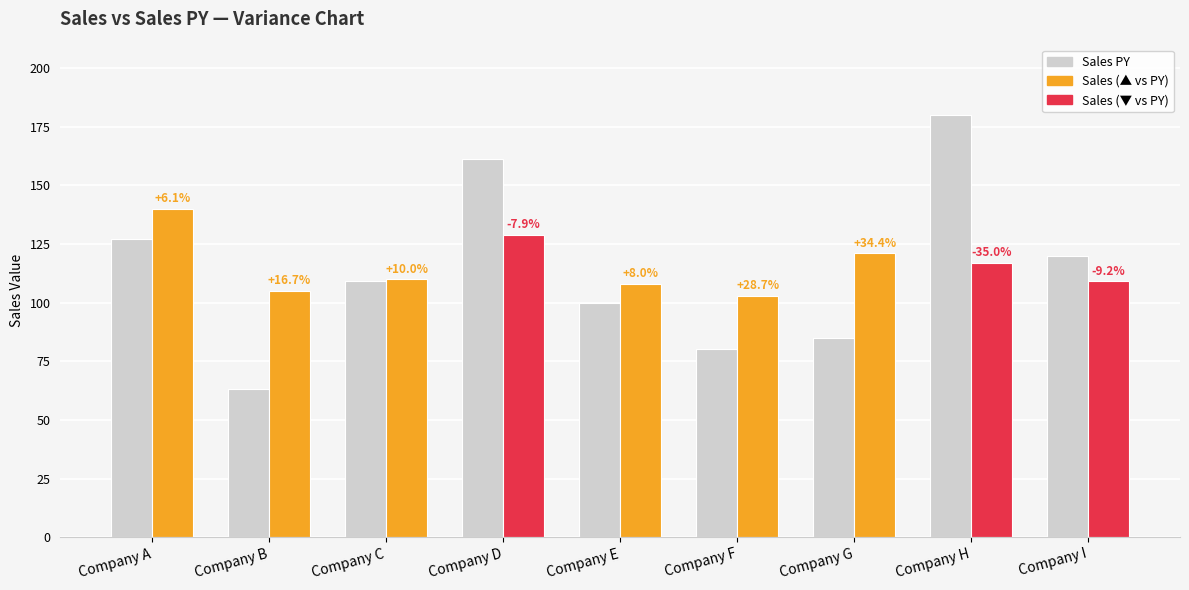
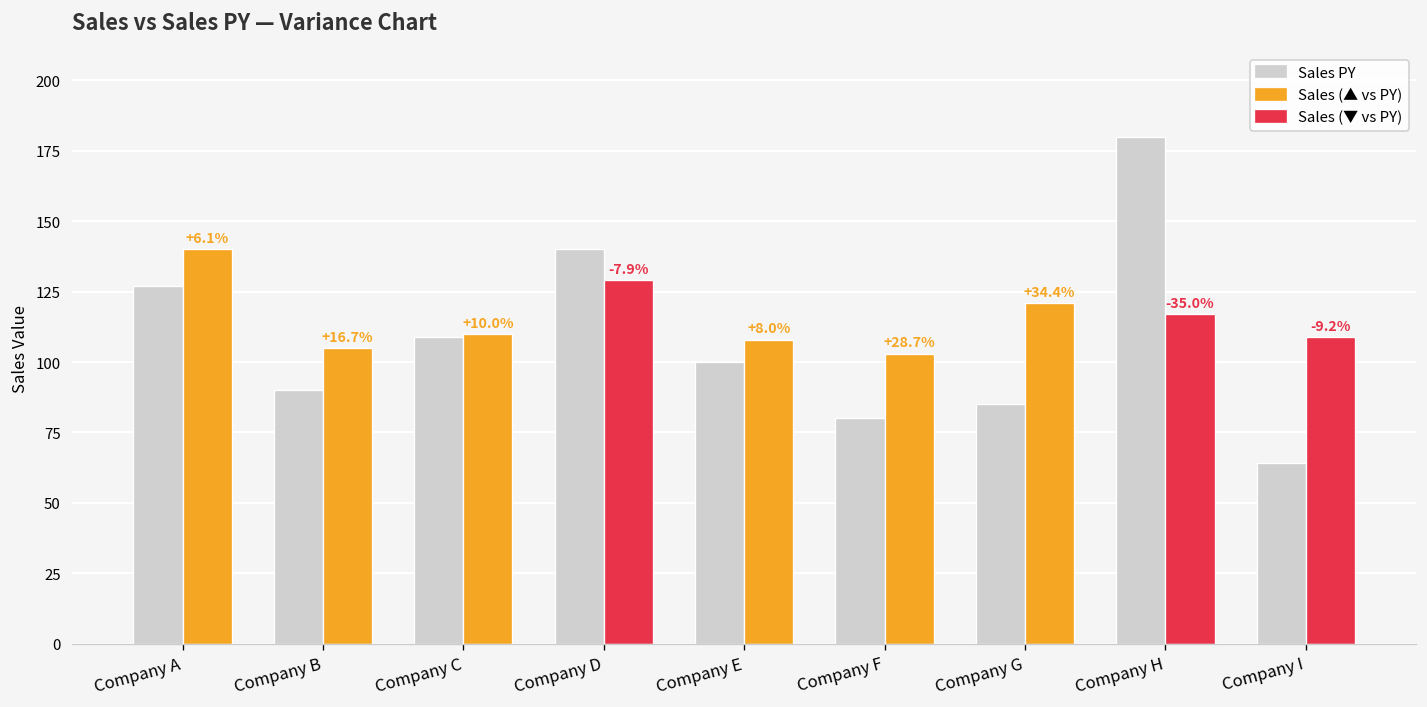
  {
    "Sales PY": {
      "Company A": 127,
-     "Company B": 63,
+     "Company B": 90,
      "Company C": 109,
-     "Company D": 161,
+     "Company D": 140,
      "Company E": 100,
      "Company F": 80,
      "Company G": 85,
      "Company H": 180,
-     "Company I": 120
+     "Company I": 64
    }
  }
